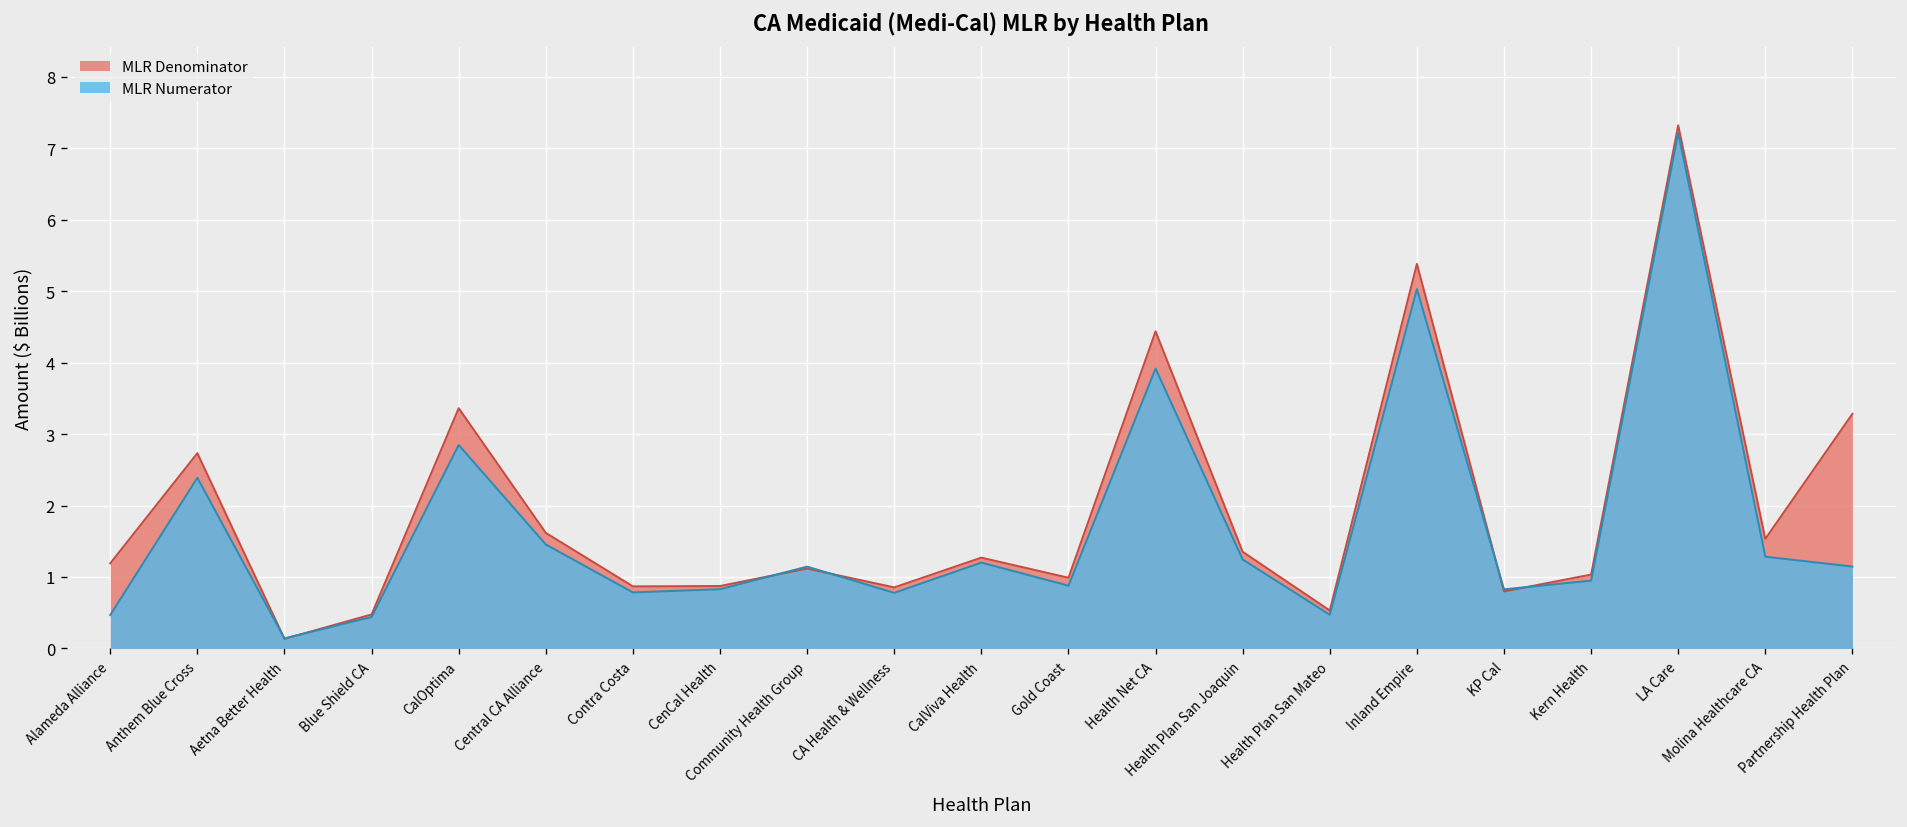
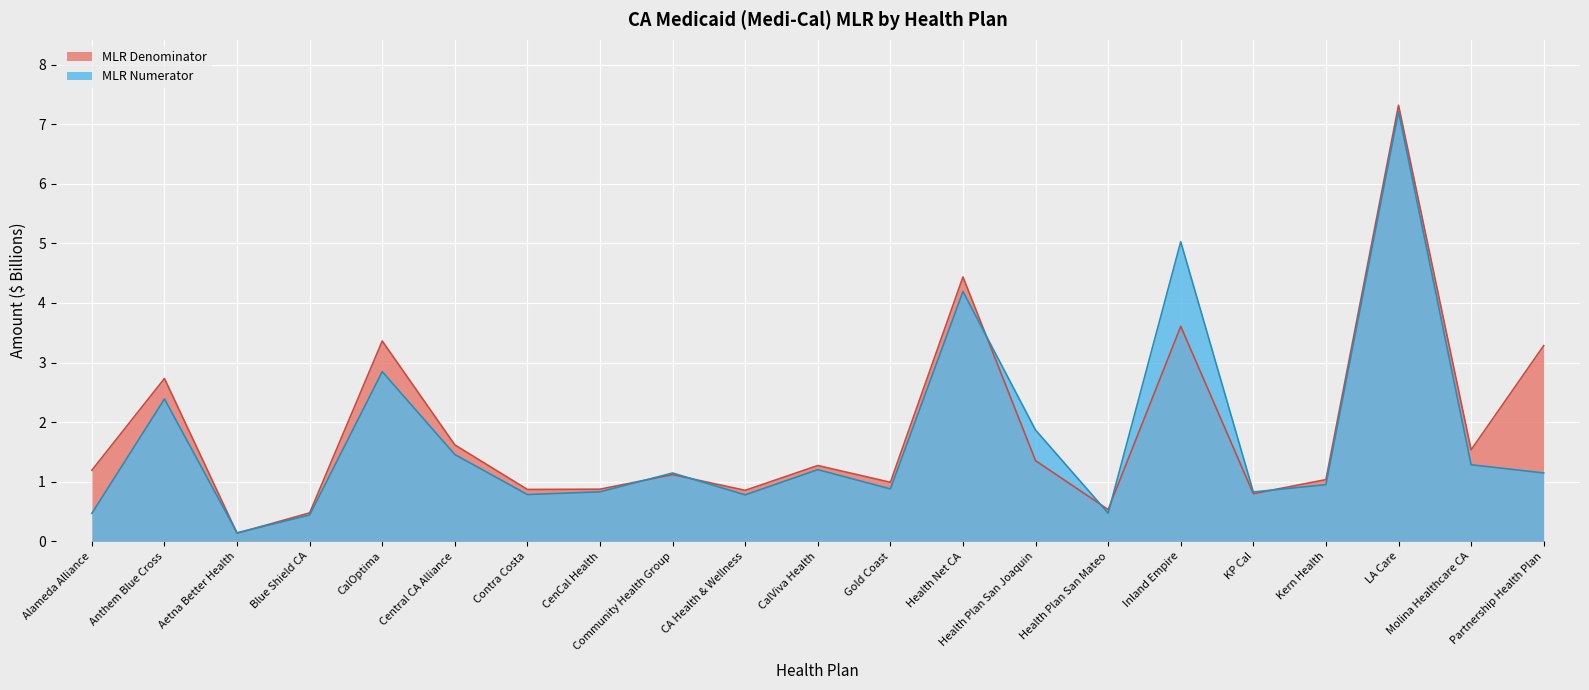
  {
    "MLR Denominator": {
      "Alameda Alliance": 1.2,
      "Anthem Blue Cross": 2.7,
      "CalOptima": 3.4,
      "Central CA Alliance": 1.6,
      "Contra Costa": 0.9,
      "CenCal Health": 0.9,
      "CA Health & Wellness": 0.9,
      "CalViva Health": 1.3,
      "Gold Coast": 1.0,
      "Health Net CA": 4.4,
      "Health Plan San Joaquin": 1.4,
      "Health Plan San Mateo": 0.5,
-     "Inland Empire": 5.4,
+     "Inland Empire": 3.6,
      "Kern Health": 1.0,
      "LA Care": 7.3,
      "Molina Healthcare CA": 1.5,
      "Partnership Health Plan": 3.3
    },
    "MLR Numerator": {
      "Alameda Alliance": 0.5,
      "Anthem Blue Cross": 2.4,
      "CalOptima": 2.8,
      "Central CA Alliance": 1.5,
      "Contra Costa": 0.8,
      "CenCal Health": 0.8,
      "CA Health & Wellness": 0.8,
      "CalViva Health": 1.2,
      "Gold Coast": 0.9,
-     "Health Net CA": 3.9,
-     "Health Plan San Joaquin": 1.2,
+     "Health Net CA": 4.2,
+     "Health Plan San Joaquin": 1.9,
      "Health Plan San Mateo": 0.5,
      "Inland Empire": 5.0,
      "Kern Health": 0.9,
      "LA Care": 7.2,
      "Molina Healthcare CA": 1.3,
      "Partnership Health Plan": 1.1
    }
  }
